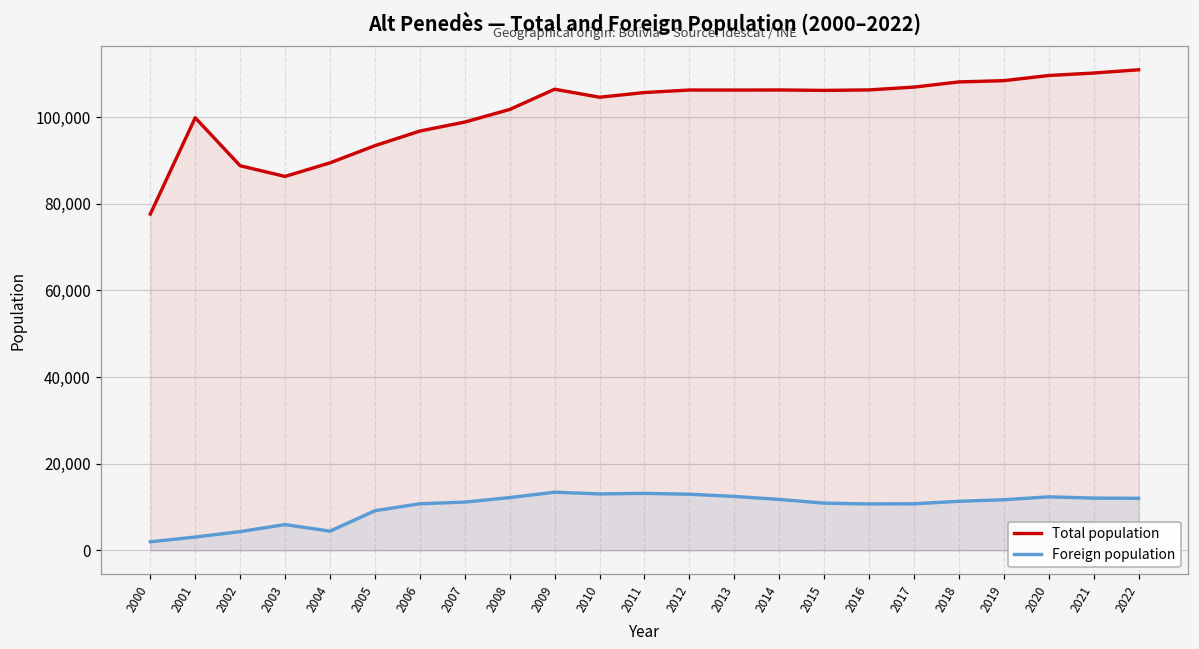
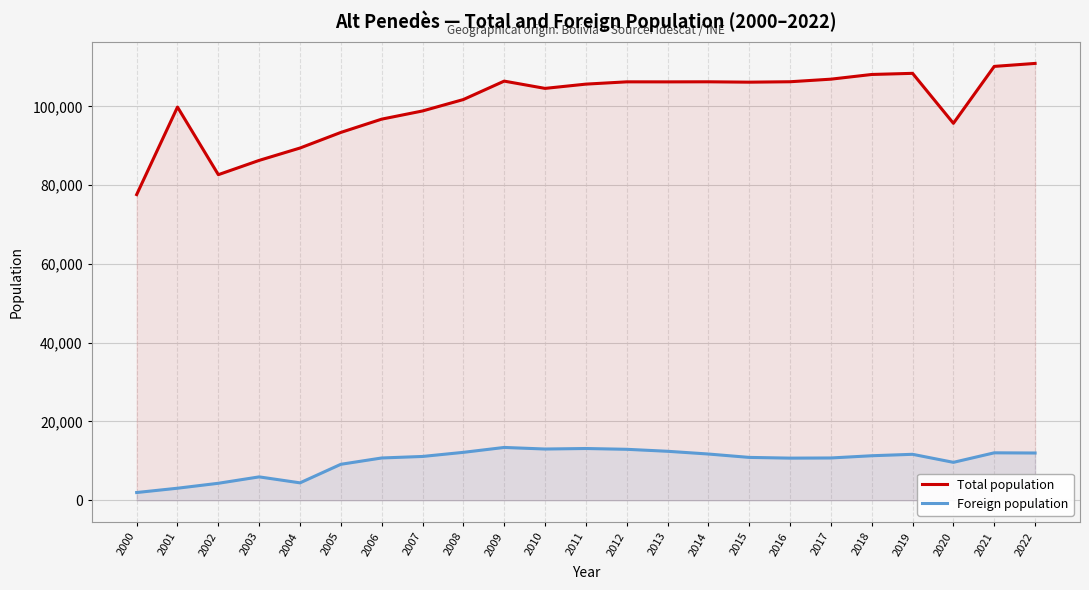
  {
    "Total population": {
      "2000": "78,000",
      "2001": "100,000",
-     "2002": "89,000",
+     "2002": "83,000",
      "2003": "86,000",
      "2004": "89,000",
      "2005": "93,000",
      "2006": "97,000",
      "2007": "99,000",
      "2008": "102,000",
      "2009": "106,000",
      "2010": "105,000",
      "2011": "106,000",
      "2012": "106,000",
      "2013": "106,000",
      "2014": "106,000",
      "2015": "106,000",
      "2016": "106,000",
      "2017": "107,000",
      "2018": "108,000",
      "2019": "108,000",
-     "2020": "110,000",
+     "2020": "96,000",
      "2021": "110,000",
      "2022": "111,000"
    },
    "Foreign population": {
      "2000": "2,000",
      "2001": "3,000",
      "2002": "4,000",
      "2003": "6,000",
      "2004": "4,000",
      "2005": "9,000",
      "2006": "11,000",
      "2007": "11,000",
      "2008": "12,000",
      "2009": "13,000",
      "2010": "13,000",
      "2011": "13,000",
      "2012": "13,000",
      "2013": "12,000",
      "2014": "12,000",
      "2015": "11,000",
      "2016": "11,000",
      "2017": "11,000",
      "2018": "11,000",
      "2019": "12,000",
-     "2020": "12,000",
+     "2020": "10,000",
      "2021": "12,000",
      "2022": "12,000"
    }
  }
